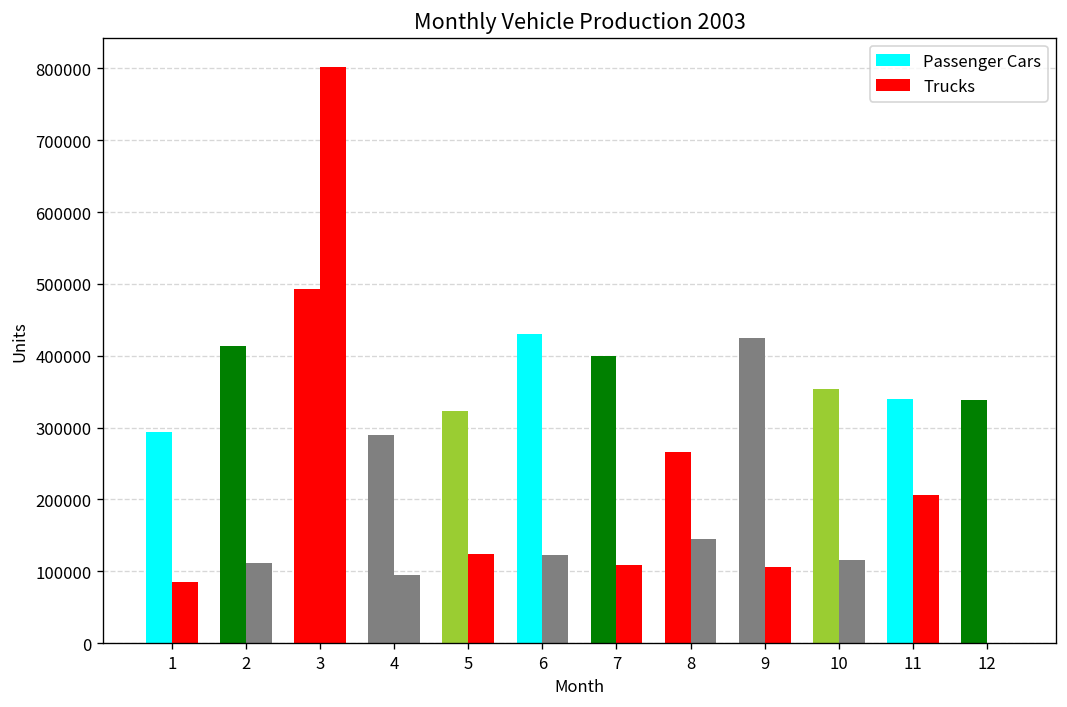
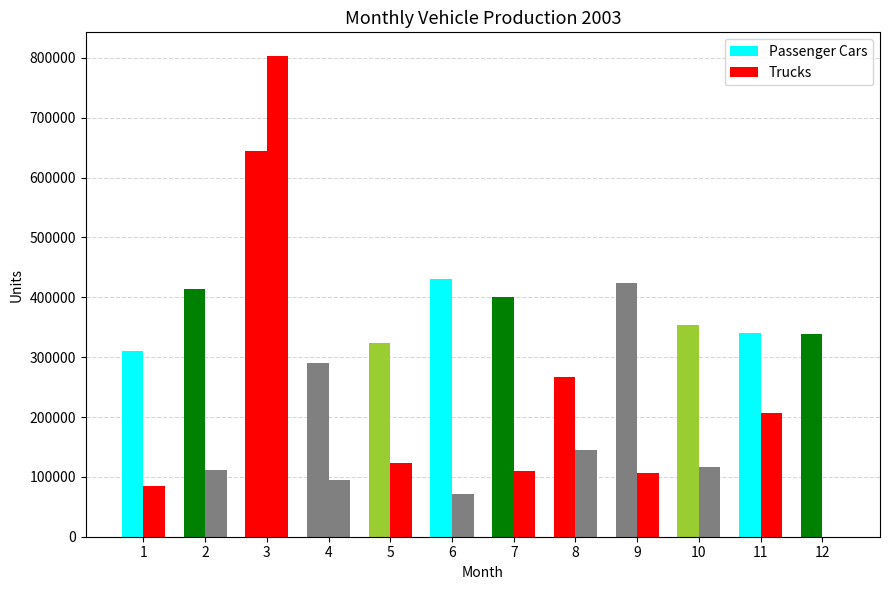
  {
    "Passenger Cars": {
-     "1": 290000,
+     "1": 310000,
      "2": 410000,
-     "3": 490000,
+     "3": 640000,
      "4": 290000,
      "5": 320000,
      "6": 430000,
      "7": 400000,
      "8": 270000,
      "9": 420000,
      "10": 350000,
      "11": 340000,
      "12": 340000
    },
    "Trucks": {
      "1": 80000,
      "2": 110000,
      "3": 800000,
      "4": 90000,
      "5": 120000,
-     "6": 120000,
+     "6": 70000,
      "7": 110000,
      "8": 140000,
      "9": 110000,
      "10": 120000,
      "11": 210000,
      "12": 0
    }
  }
